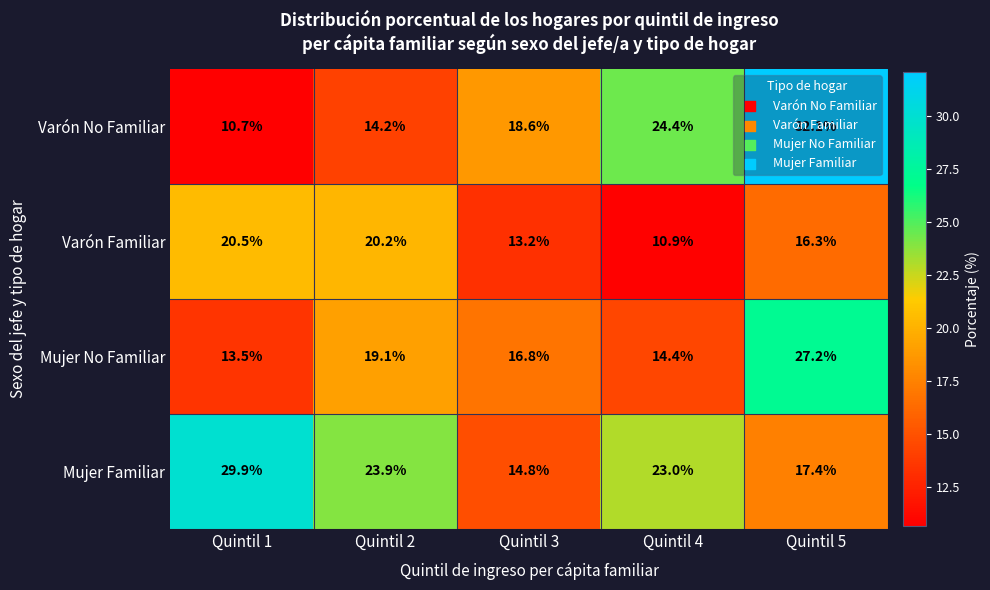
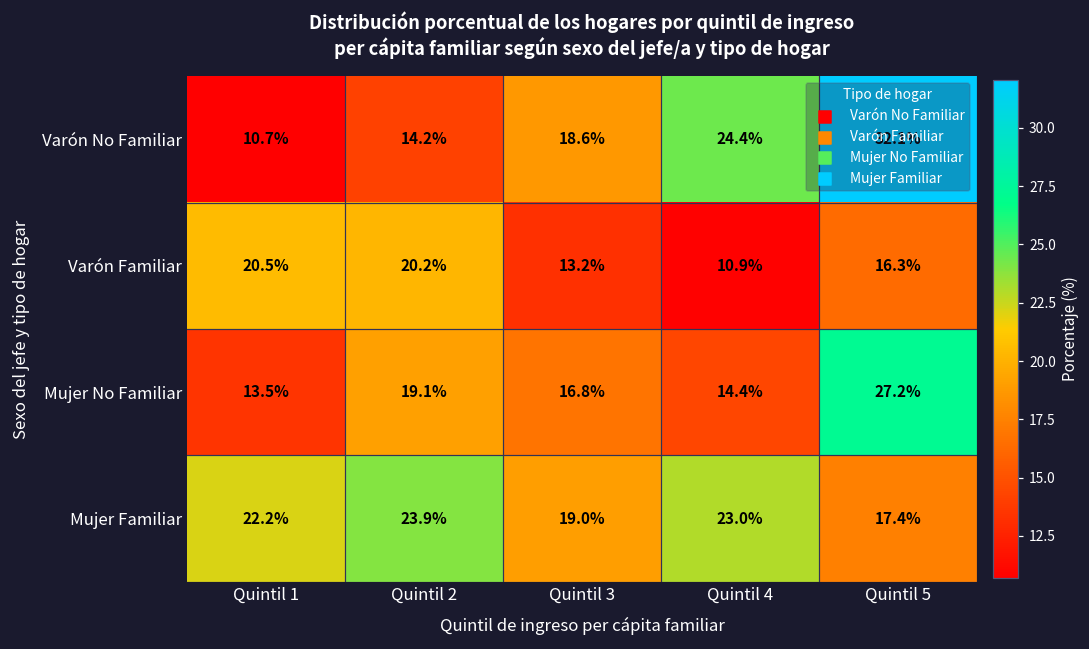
  {
    "Varón No Familiar": {
      "Quintil 1": "10.7%",
      "Quintil 2": "14.2%",
      "Quintil 3": "18.6%",
      "Quintil 4": "24.4%"
    },
    "Varón Familiar": {
      "Quintil 1": "20.5%",
      "Quintil 2": "20.2%",
      "Quintil 3": "13.2%",
      "Quintil 4": "10.9%",
      "Quintil 5": "16.3%"
    },
    "Mujer No Familiar": {
      "Quintil 1": "13.5%",
      "Quintil 2": "19.1%",
      "Quintil 3": "16.8%",
      "Quintil 4": "14.4%",
      "Quintil 5": "27.2%"
    },
    "Mujer Familiar": {
-     "Quintil 1": "29.9%",
+     "Quintil 1": "22.2%",
      "Quintil 2": "23.9%",
-     "Quintil 3": "14.8%",
+     "Quintil 3": "19.0%",
      "Quintil 4": "23.0%",
      "Quintil 5": "17.4%"
    }
  }
